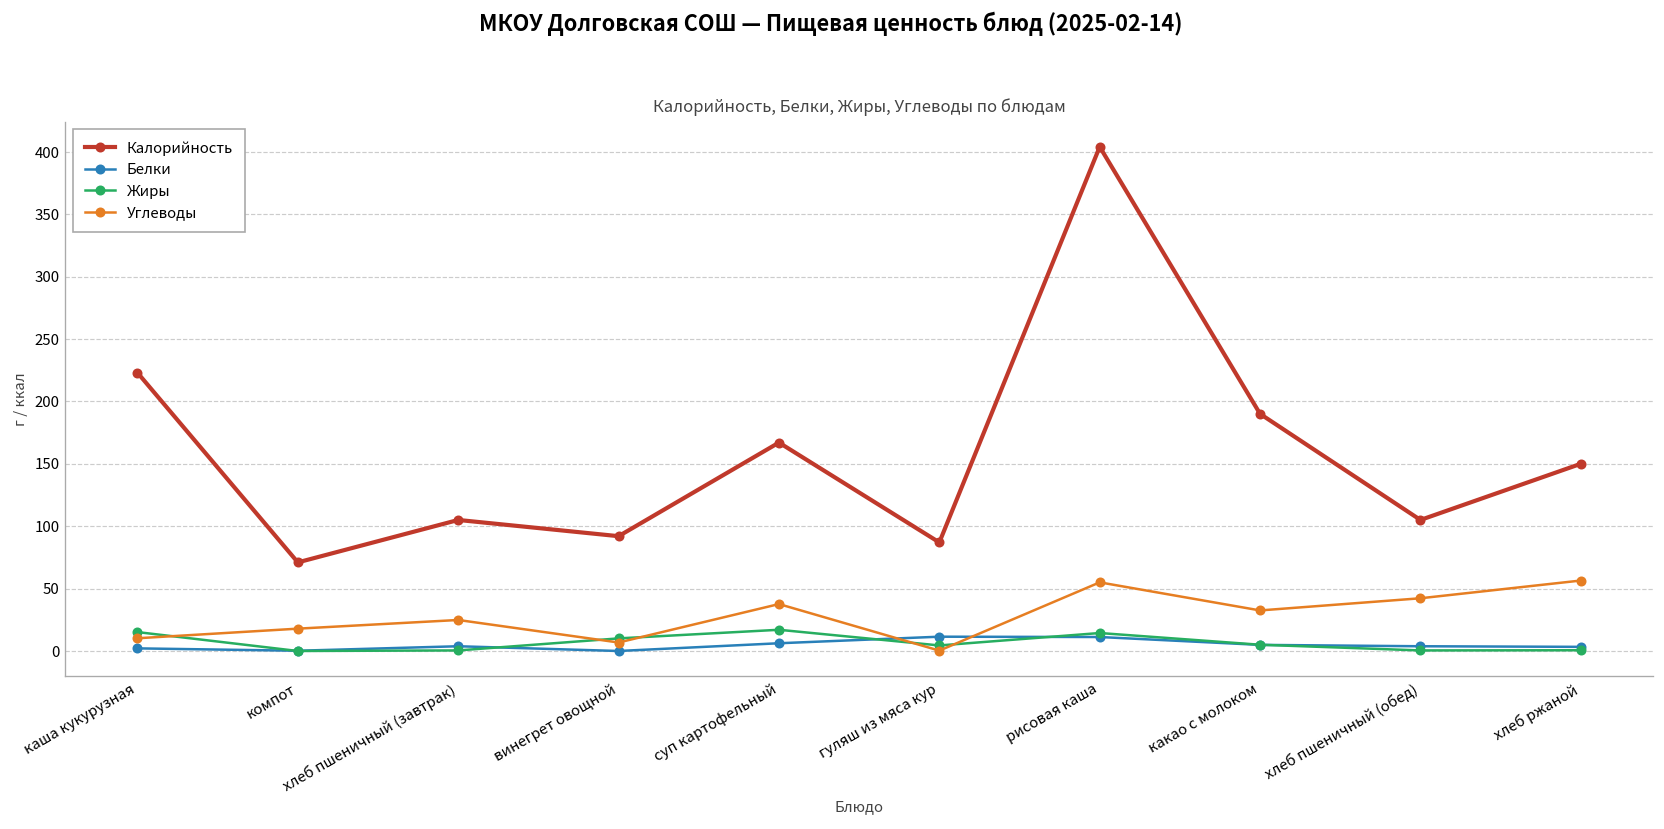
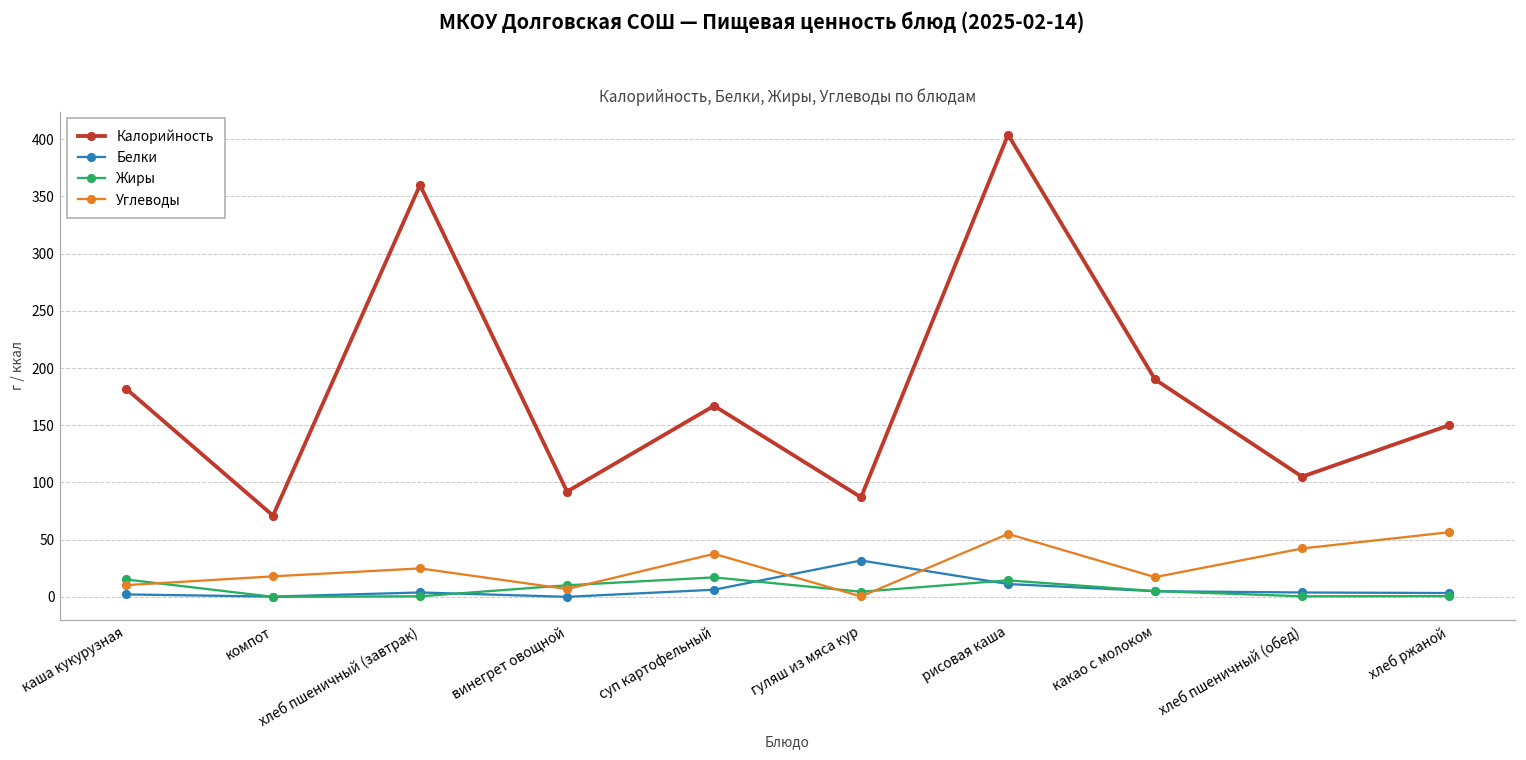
  {
    "Калорийность": {
-     "каша кукурузная": 223,
+     "каша кукурузная": 182,
      "компот": 71,
-     "хлеб пшеничный (завтрак)": 105,
+     "хлеб пшеничный (завтрак)": 360,
      "винегрет овощной": 92,
      "суп картофельный": 167,
      "гуляш из мяса кур": 87,
      "рисовая каша": 404,
      "какао с молоком": 190,
      "хлеб пшеничный (обед)": 105,
      "хлеб ржаной": 150
    },
    "Белки": {
      "каша кукурузная": 2,
      "хлеб пшеничный (завтрак)": 4,
      "винегрет овощной": 0,
      "суп картофельный": 6,
-     "гуляш из мяса кур": 11,
+     "гуляш из мяса кур": 32,
      "рисовая каша": 11,
      "хлеб пшеничный (обед)": 4,
      "хлеб ржаной": 3
    },
    "Жиры": {
      "каша кукурузная": 15,
      "хлеб пшеничный (завтрак)": 0,
      "винегрет овощной": 10,
      "суп картофельный": 17,
      "гуляш из мяса кур": 4,
      "рисовая каша": 14,
      "хлеб пшеничный (обед)": 0,
      "хлеб ржаной": 1
    },
    "Углеводы": {
      "каша кукурузная": 10,
      "компот": 18,
      "хлеб пшеничный (завтрак)": 25,
      "винегрет овощной": 7,
      "суп картофельный": 38,
      "гуляш из мяса кур": 0,
      "рисовая каша": 55,
-     "какао с молоком": 33,
+     "какао с молоком": 17,
      "хлеб пшеничный (обед)": 42,
      "хлеб ржаной": 56
    }
  }
